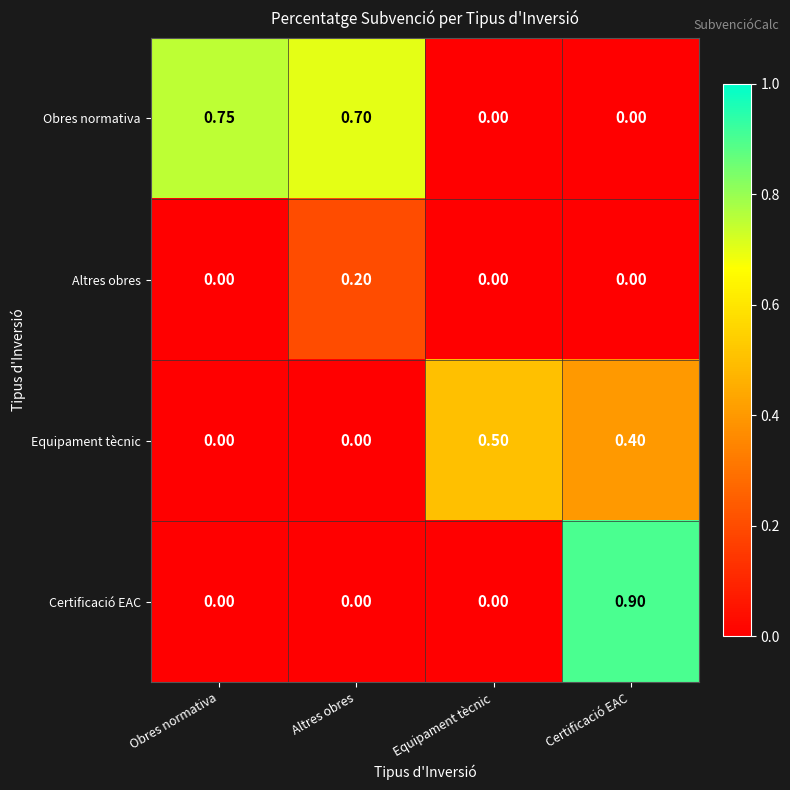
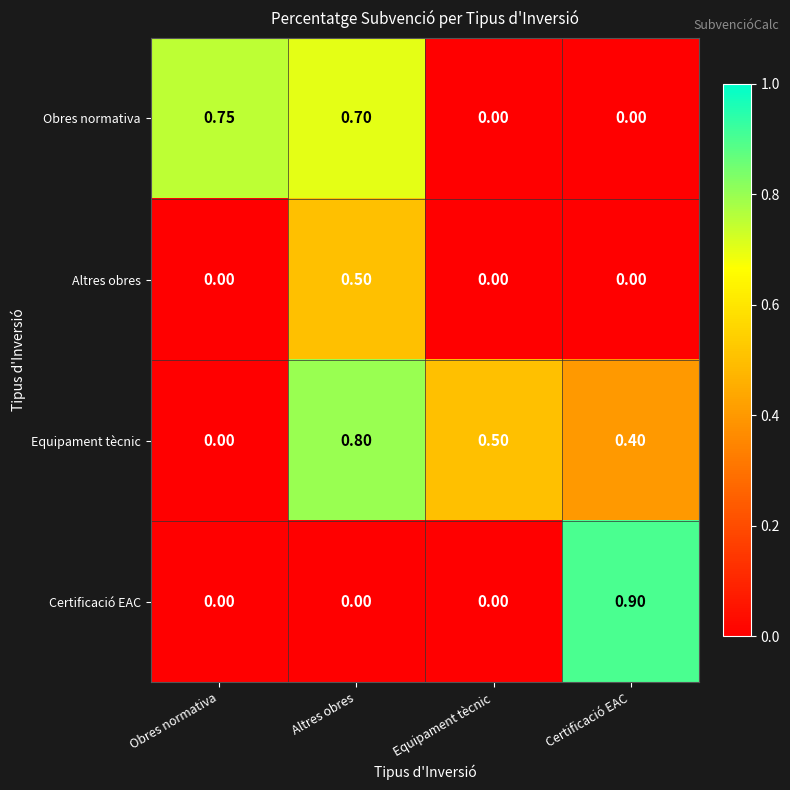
  {
    "Obres normativa": {
      "Obres normativa": 0.75,
      "Altres obres": 0.70,
      "Equipament tècnic": 0.00,
      "Certificació EAC": 0.00
    },
    "Altres obres": {
      "Obres normativa": 0.00,
-     "Altres obres": 0.20,
+     "Altres obres": 0.50,
      "Equipament tècnic": 0.00,
      "Certificació EAC": 0.00
    },
    "Equipament tècnic": {
      "Obres normativa": 0.00,
-     "Altres obres": 0.00,
+     "Altres obres": 0.80,
      "Equipament tècnic": 0.50,
      "Certificació EAC": 0.40
    },
    "Certificació EAC": {
      "Obres normativa": 0.00,
      "Altres obres": 0.00,
      "Equipament tècnic": 0.00,
      "Certificació EAC": 0.90
    }
  }
